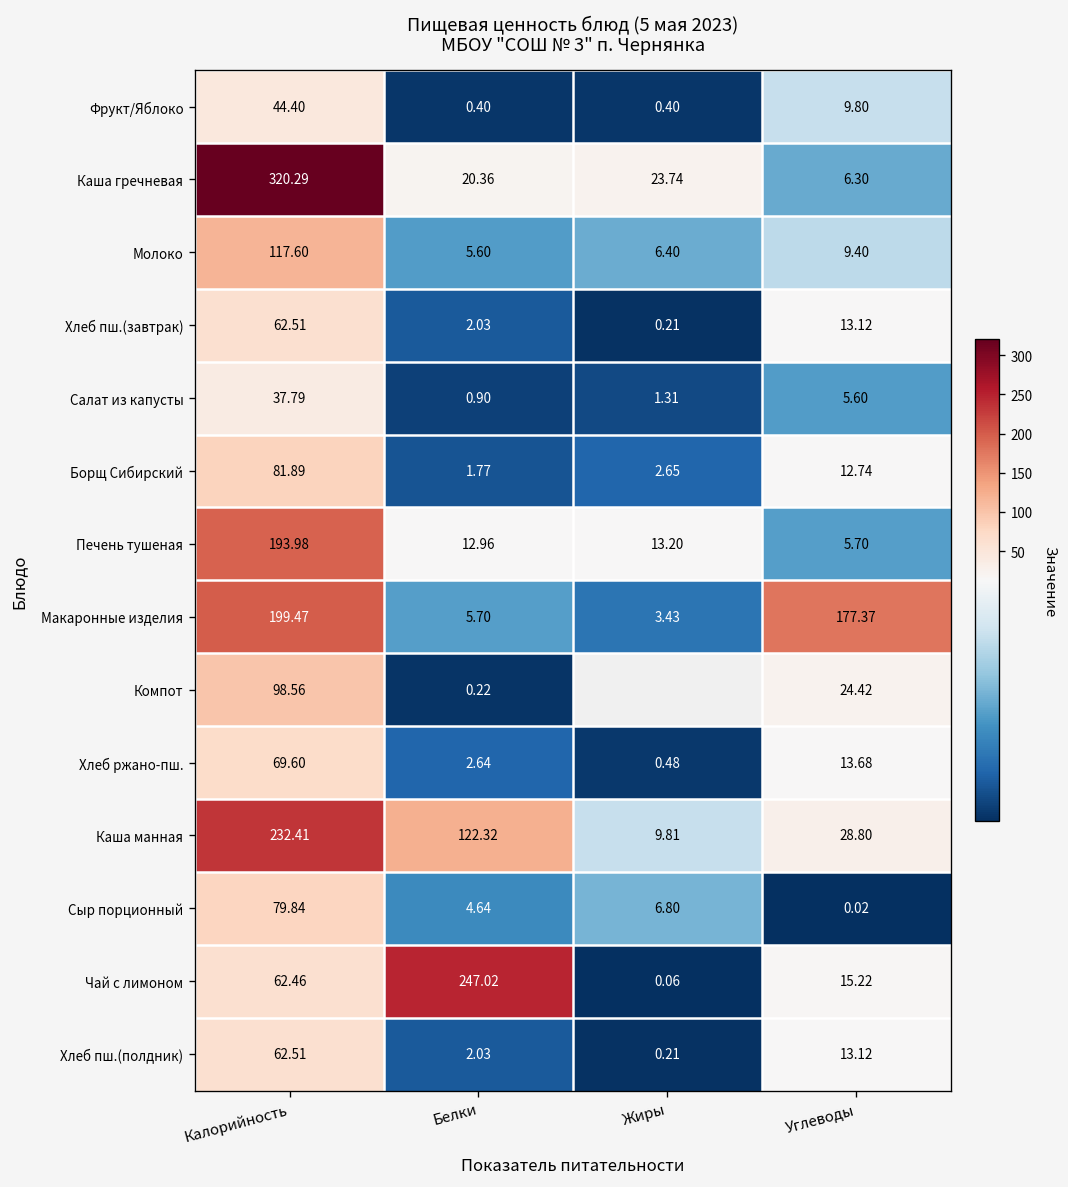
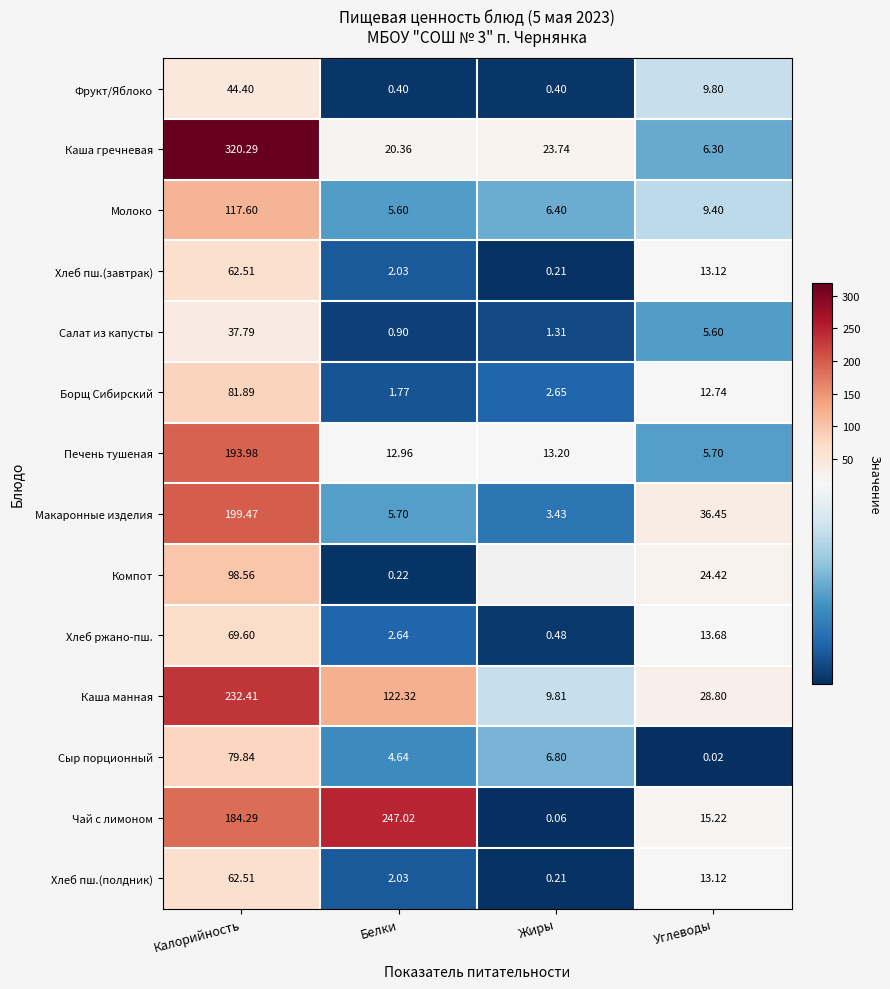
  {
    "Фрукт/Яблоко": {
      "Калорийность": 44.40,
      "Белки": 0.40,
      "Жиры": 0.40,
      "Углеводы": 9.80
    },
    "Каша гречневая": {
      "Калорийность": 320.29,
      "Белки": 20.36,
      "Жиры": 23.74,
      "Углеводы": 6.30
    },
    "Молоко": {
      "Калорийность": 117.60,
      "Белки": 5.60,
      "Жиры": 6.40,
      "Углеводы": 9.40
    },
    "Хлеб пш.(завтрак)": {
      "Калорийность": 62.51,
      "Белки": 2.03,
      "Жиры": 0.21,
      "Углеводы": 13.12
    },
    "Салат из капусты": {
      "Калорийность": 37.79,
      "Белки": 0.90,
      "Жиры": 1.31,
      "Углеводы": 5.60
    },
    "Борщ Сибирский": {
      "Калорийность": 81.89,
      "Белки": 1.77,
      "Жиры": 2.65,
      "Углеводы": 12.74
    },
    "Печень тушеная": {
      "Калорийность": 193.98,
      "Белки": 12.96,
      "Жиры": 13.20,
      "Углеводы": 5.70
    },
    "Макаронные изделия": {
      "Калорийность": 199.47,
      "Белки": 5.70,
      "Жиры": 3.43,
-     "Углеводы": 177.37
+     "Углеводы": 36.45
    },
    "Компот": {
      "Калорийность": 98.56,
      "Белки": 0.22,
      "Углеводы": 24.42
    },
    "Хлеб ржано-пш.": {
      "Калорийность": 69.60,
      "Белки": 2.64,
      "Жиры": 0.48,
      "Углеводы": 13.68
    },
    "Каша манная": {
      "Калорийность": 232.41,
      "Белки": 122.32,
      "Жиры": 9.81,
      "Углеводы": 28.80
    },
    "Сыр порционный": {
      "Калорийность": 79.84,
      "Белки": 4.64,
      "Жиры": 6.80,
      "Углеводы": 0.02
    },
    "Чай с лимоном": {
-     "Калорийность": 62.46,
+     "Калорийность": 184.29,
      "Белки": 247.02,
      "Жиры": 0.06,
      "Углеводы": 15.22
    },
    "Хлеб пш.(полдник)": {
      "Калорийность": 62.51,
      "Белки": 2.03,
      "Жиры": 0.21,
      "Углеводы": 13.12
    }
  }
